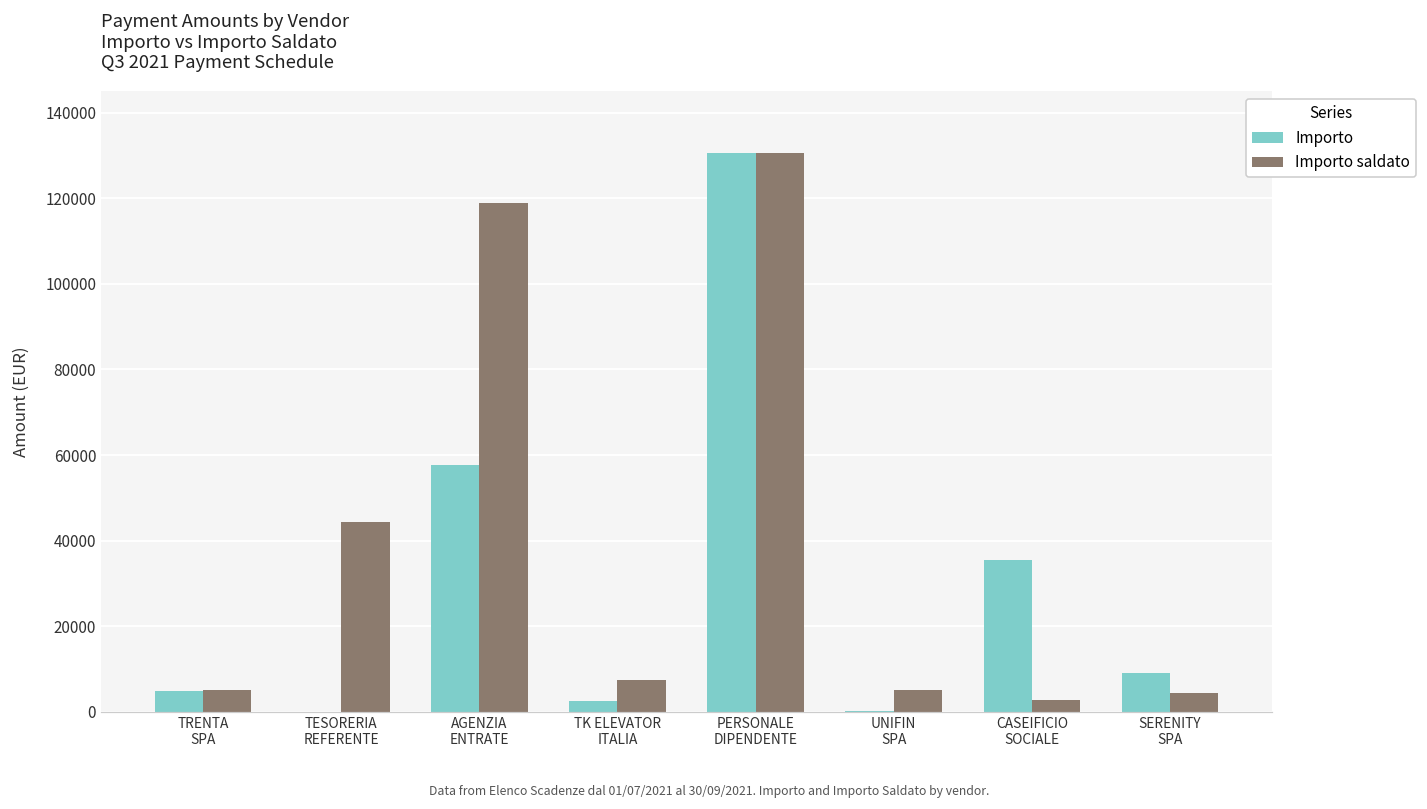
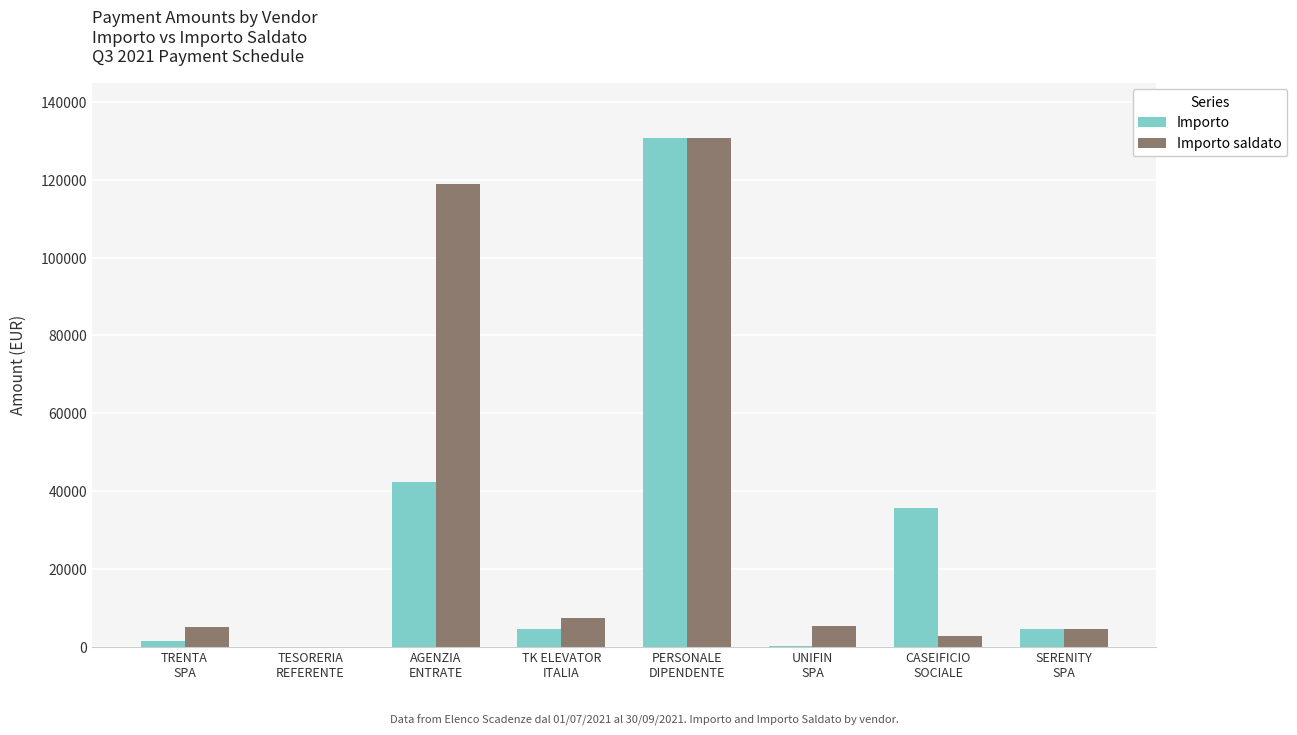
  {
    "Importo": {
-     "TRENTA SPA": 5000,
-     "AGENZIA ENTRATE": 58000,
-     "TK ELEVATOR ITALIA": 3000,
+     "TRENTA SPA": 1000,
+     "AGENZIA ENTRATE": 42000,
+     "TK ELEVATOR ITALIA": 5000,
      "PERSONALE DIPENDENTE": 131000,
      "CASEIFICIO SOCIALE": 36000,
-     "SERENITY SPA": 9000
+     "SERENITY SPA": 4000
    },
    "Importo saldato": {
      "TRENTA SPA": 5000,
-     "TESORERIA REFERENTE": 44000,
+     "TESORERIA REFERENTE": 0,
      "AGENZIA ENTRATE": 119000,
      "TK ELEVATOR ITALIA": 7000,
      "PERSONALE DIPENDENTE": 131000,
      "UNIFIN SPA": 5000,
      "CASEIFICIO SOCIALE": 3000,
      "SERENITY SPA": 4000
    }
  }
